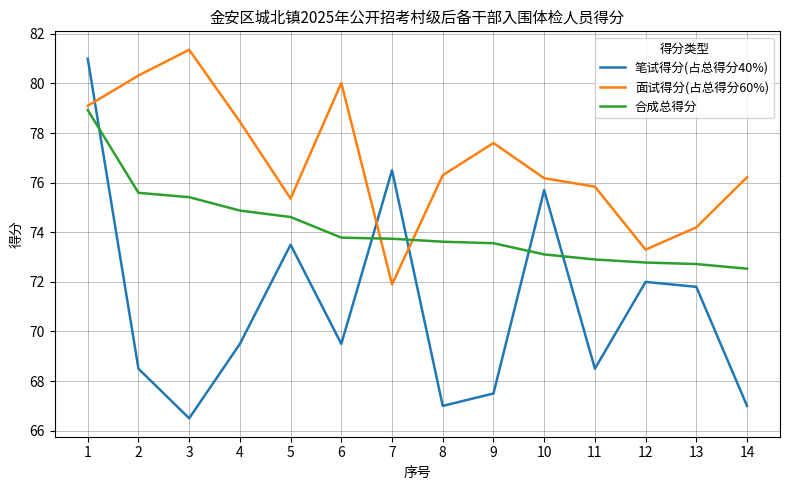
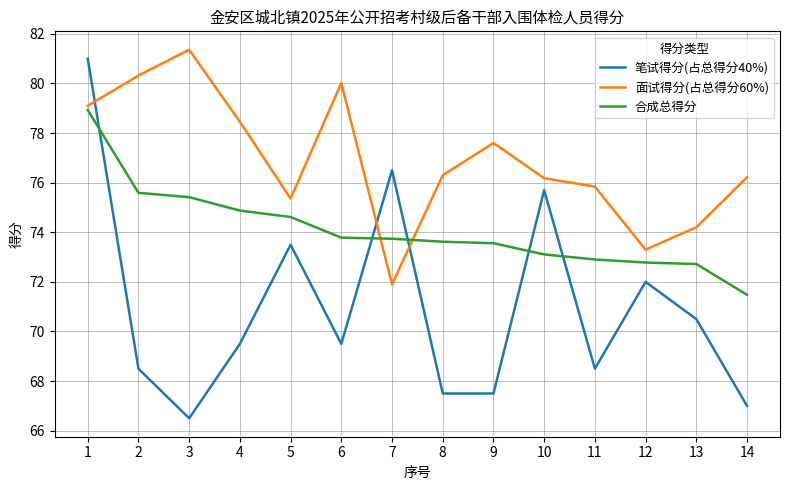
  {
    "笔试得分(占总得分40%)": {
      "1": 81.0,
      "2": 68.5,
      "3": 66.5,
      "4": 69.5,
      "5": 73.5,
      "6": 69.5,
      "7": 76.5,
-     "8": 67.0,
+     "8": 67.5,
      "9": 67.5,
      "10": 75.7,
      "11": 68.5,
      "12": 72.0,
-     "13": 71.8,
+     "13": 70.5,
      "14": 67.0
    },
    "面试得分(占总得分60%)": {
      "1": 79.1,
      "2": 80.3,
      "3": 81.4,
      "4": 78.5,
      "5": 75.4,
      "6": 80.0,
      "7": 71.9,
      "8": 76.3,
      "9": 77.6,
      "10": 76.2,
      "11": 75.8,
      "12": 73.3,
      "13": 74.2,
      "14": 76.2
    },
    "合成总得分": {
      "1": 78.9,
      "2": 75.6,
      "3": 75.4,
      "4": 74.9,
      "5": 74.6,
      "6": 73.8,
      "7": 73.7,
      "8": 73.6,
      "9": 73.6,
      "10": 73.1,
      "11": 72.9,
      "12": 72.8,
      "13": 72.7,
-     "14": 72.5
+     "14": 71.5
    }
  }
